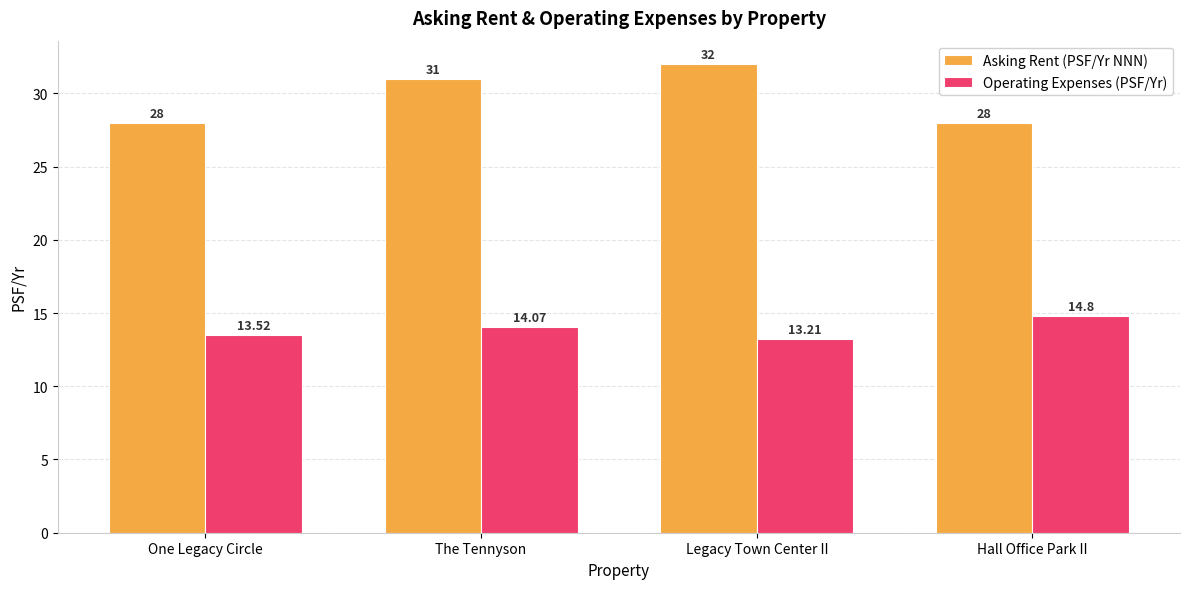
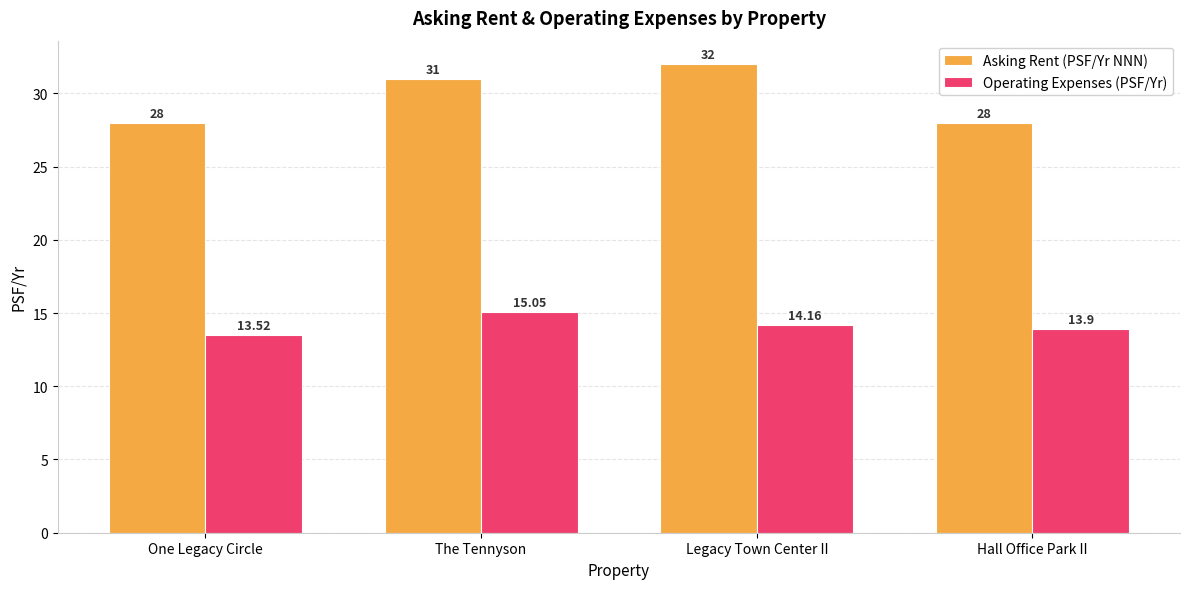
  {
    "Asking Rent (PSF/Yr NNN)": {
      "One Legacy Circle": 28,
      "The Tennyson": 31,
      "Legacy Town Center II": 32,
      "Hall Office Park II": 28
    },
    "Operating Expenses (PSF/Yr)": {
      "One Legacy Circle": 13.52,
-     "The Tennyson": 14.07,
-     "Legacy Town Center II": 13.21,
-     "Hall Office Park II": 14.8
+     "The Tennyson": 15.05,
+     "Legacy Town Center II": 14.16,
+     "Hall Office Park II": 13.9
    }
  }
